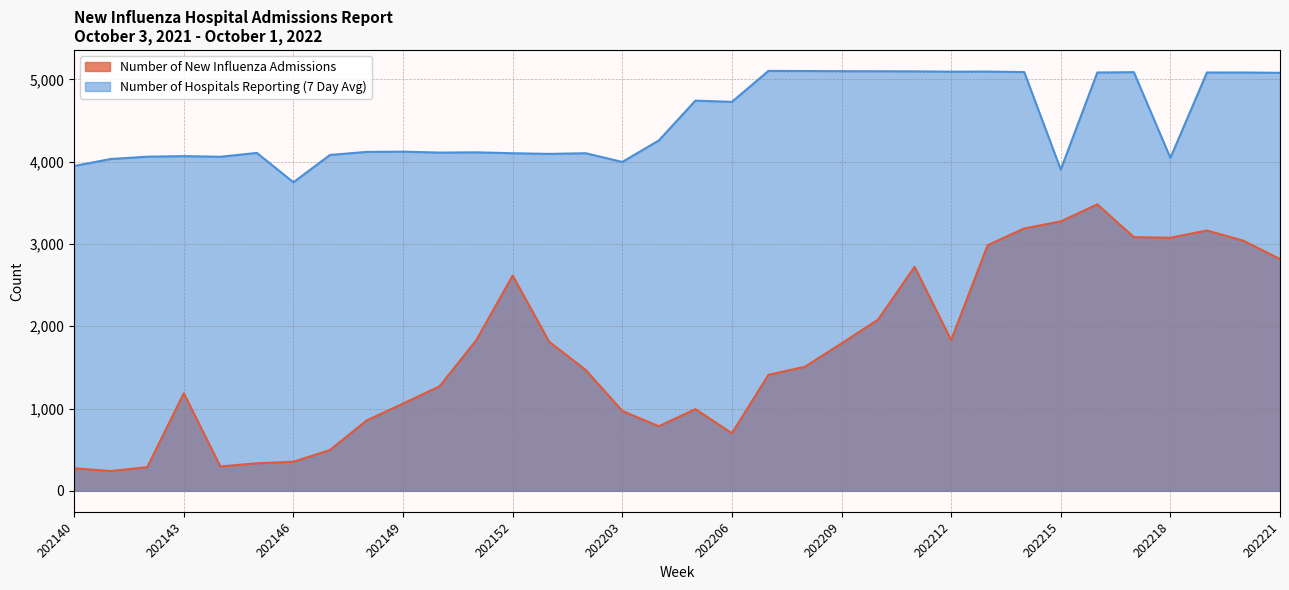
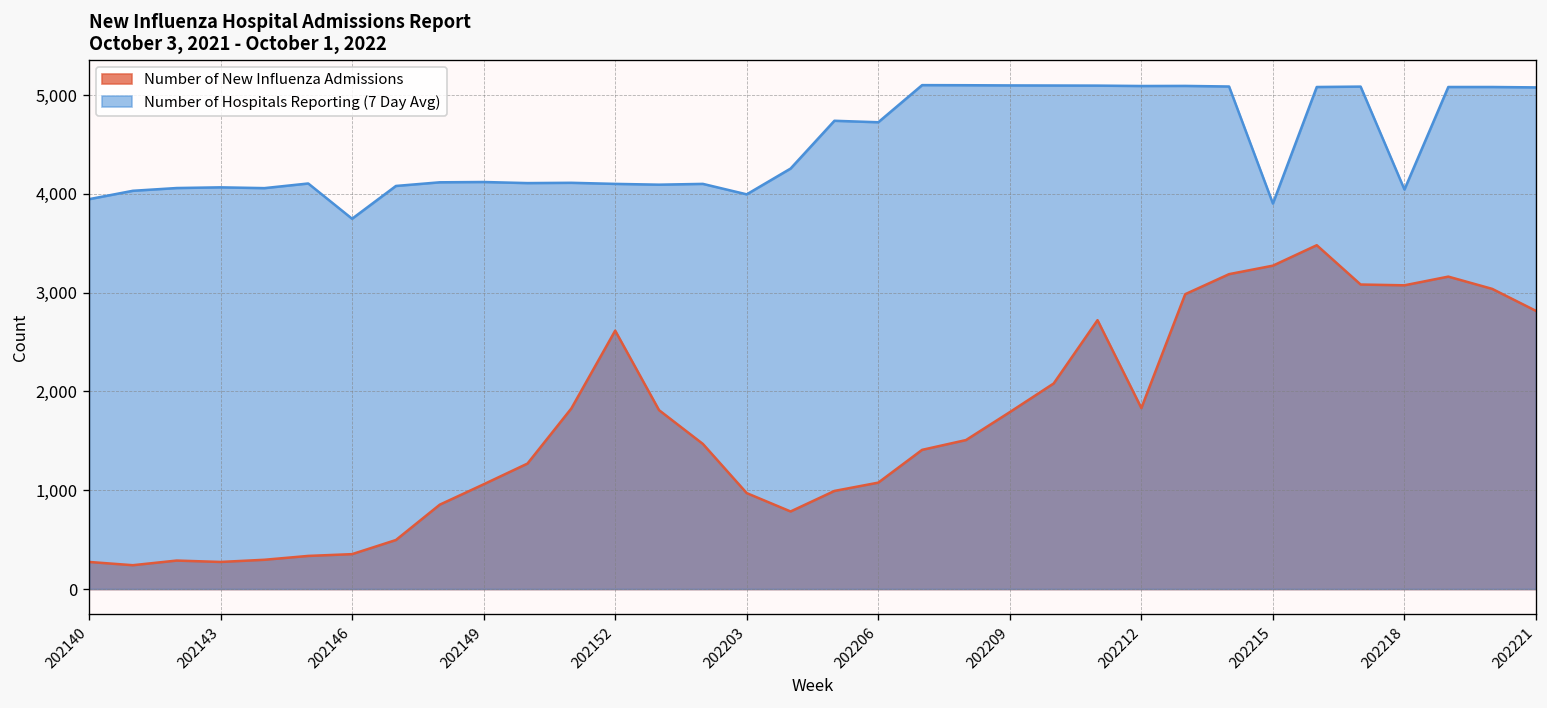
  {
    "Number of New Influenza Admissions": {
      "202140": "300",
-     "202143": "1,200",
+     "202143": "300",
      "202146": "400",
      "202149": "1,100",
      "202152": "2,600",
      "202203": "1,000",
-     "202206": "700",
+     "202206": "1,100",
      "202209": "1,800",
      "202212": "1,800",
      "202215": "3,300",
      "202218": "3,100",
      "202221": "2,800"
    },
    "Number of Hospitals Reporting (7 Day Avg)": {
      "202140": "3,900",
      "202143": "4,100",
      "202146": "3,700",
      "202149": "4,100",
      "202152": "4,100",
      "202203": "4,000",
      "202206": "4,700",
      "202209": "5,100",
      "202212": "5,100",
      "202215": "3,900",
      "202218": "4,000",
      "202221": "5,100"
    }
  }
